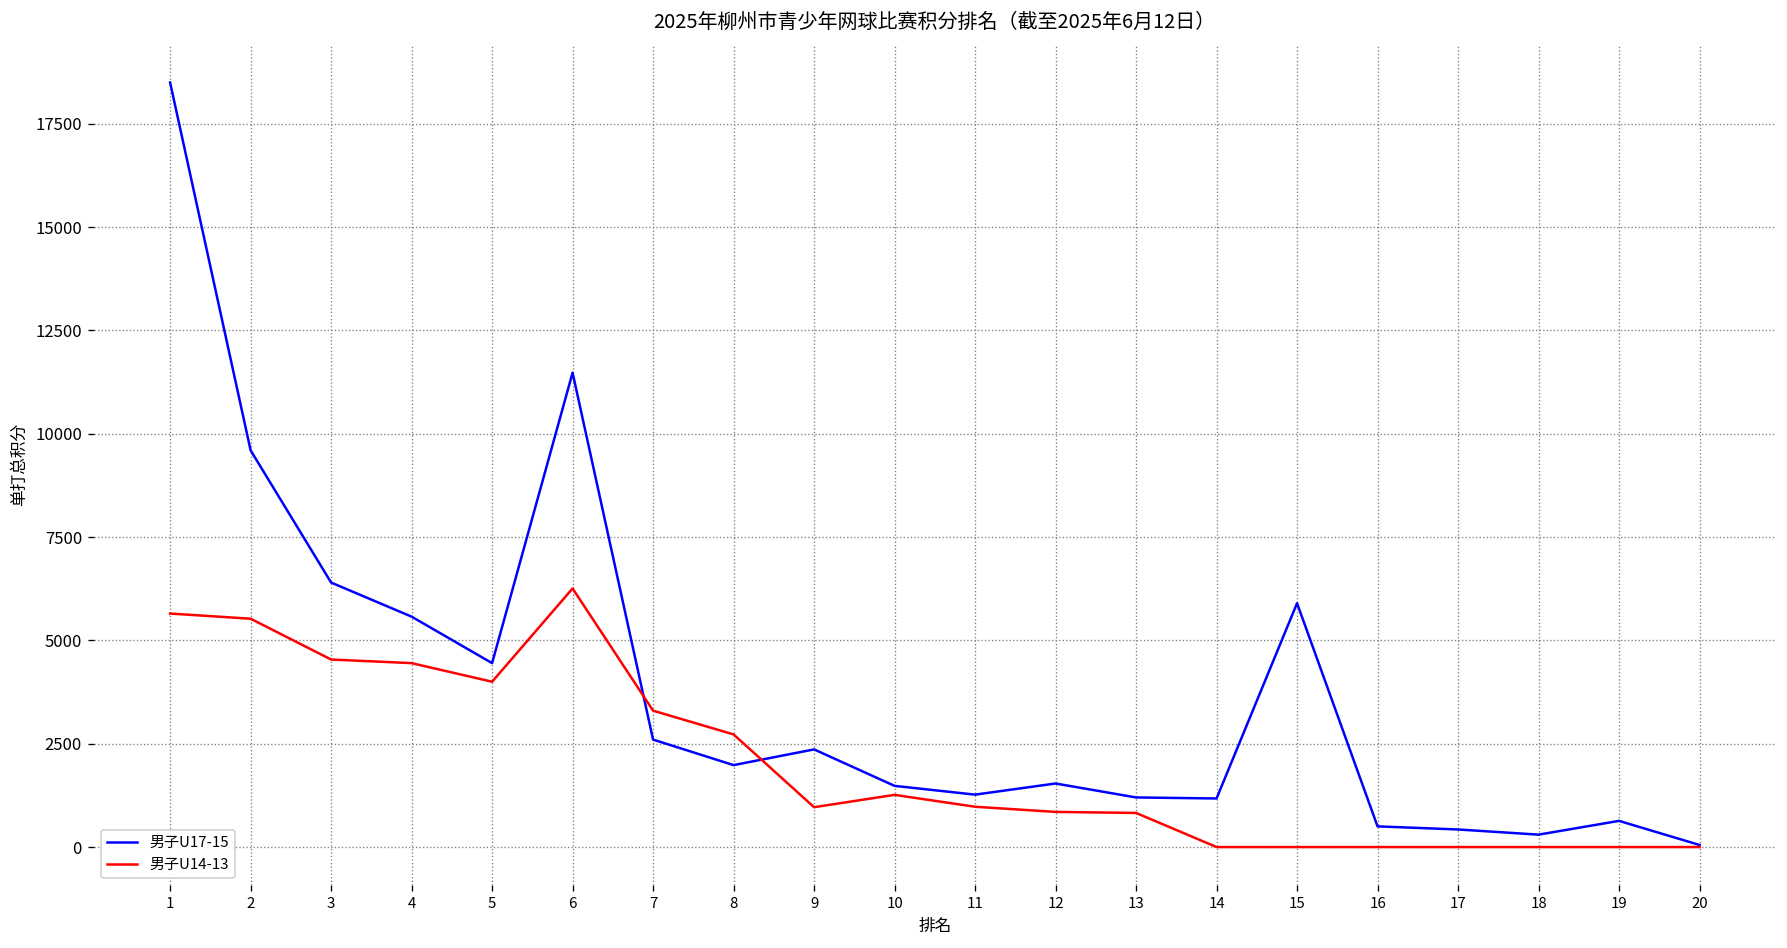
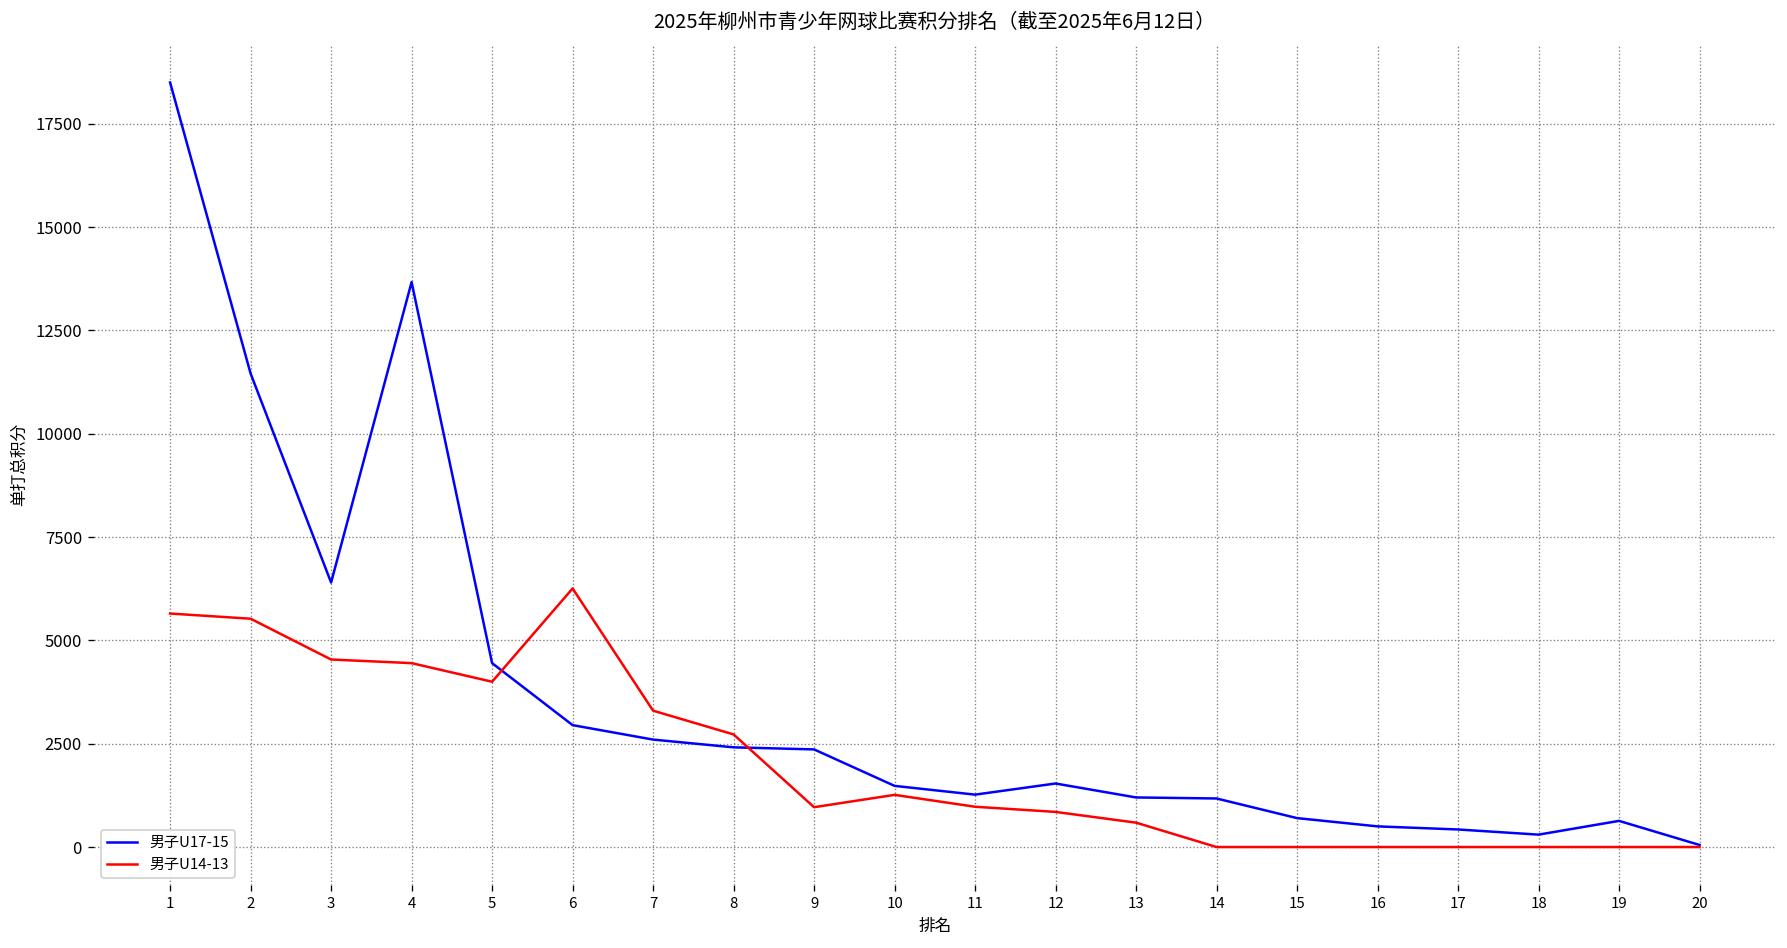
  {
    "男子U17-15": {
      "1": 18500,
-     "2": 9600,
+     "2": 11500,
      "3": 6400,
-     "4": 5600,
+     "4": 13700,
      "5": 4500,
-     "6": 11500,
+     "6": 3000,
      "7": 2600,
-     "8": 2000,
+     "8": 2400,
      "9": 2400,
      "10": 1500,
      "11": 1300,
      "12": 1500,
      "13": 1200,
      "14": 1200,
-     "15": 5900,
+     "15": 700,
      "16": 500,
      "17": 400,
      "18": 300,
      "19": 600
    },
    "男子U14-13": {
      "1": 5700,
      "2": 5500,
      "3": 4500,
      "4": 4500,
      "5": 4000,
      "6": 6300,
      "7": 3300,
      "8": 2700,
      "9": 1000,
      "10": 1300,
      "11": 1000,
      "12": 900,
-     "13": 800,
+     "13": 600,
      "14": 0,
      "15": 0,
      "16": 0,
      "17": 0,
      "18": 0,
      "19": 0
    }
  }
